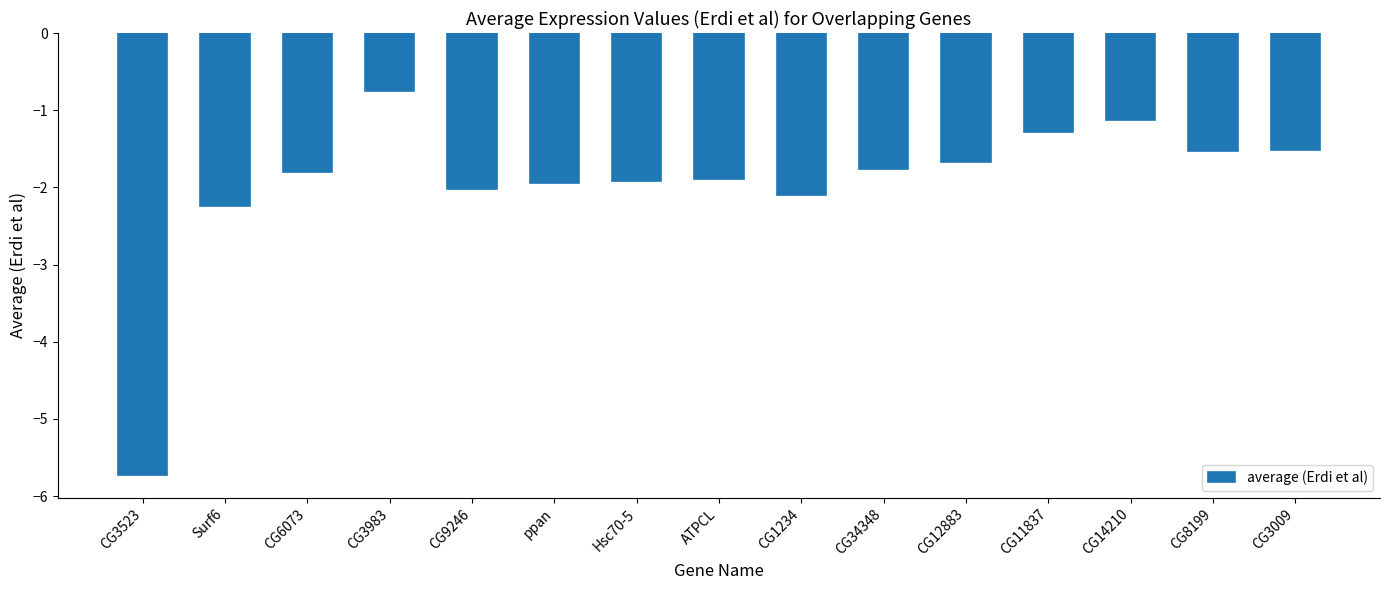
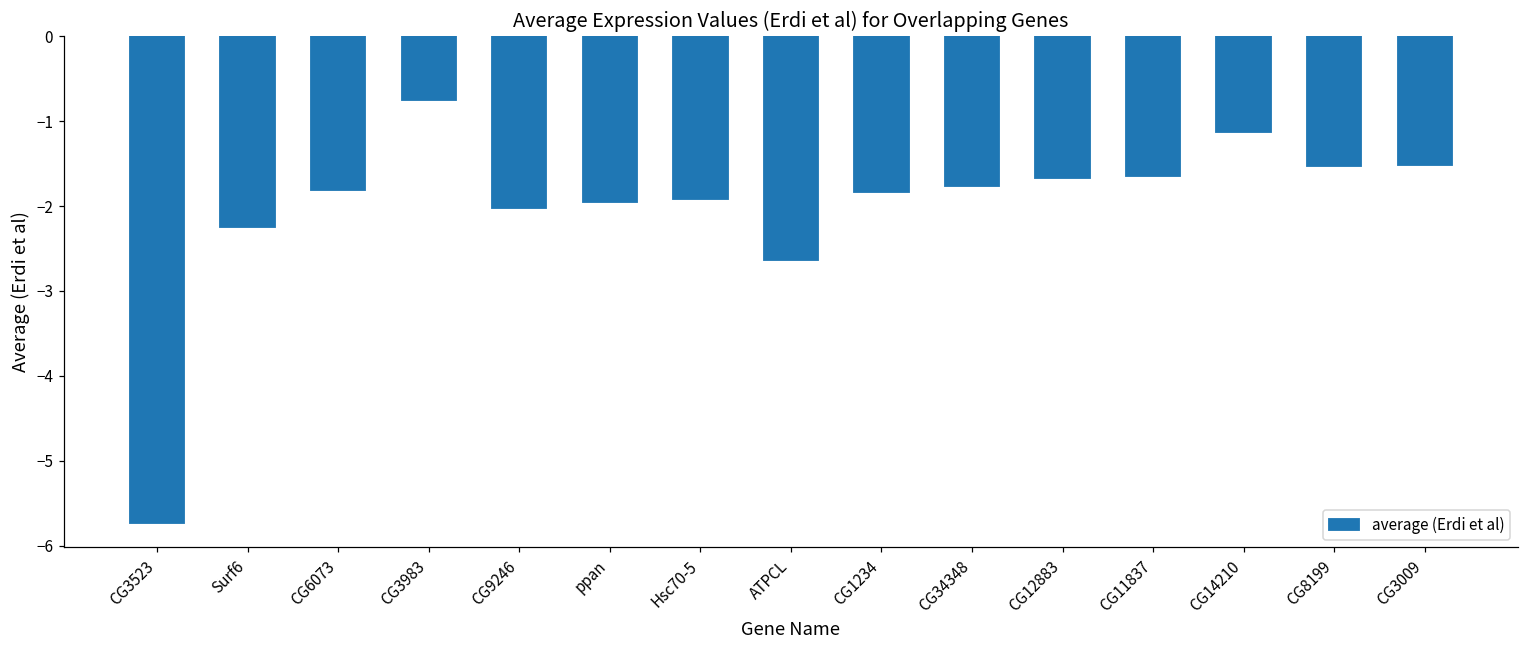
  {
    "CG3523": -5.7,
    "Surf6": -2.2,
    "CG6073": -1.8,
    "CG3983": -0.7,
    "CG9246": -2.0,
    "ppan": -1.9,
    "Hsc70-5": -1.9,
-   "ATPCL": -1.9,
-   "CG1234": -2.1,
+   "ATPCL": -2.6,
+   "CG1234": -1.8,
    "CG34348": -1.8,
    "CG12883": -1.7,
-   "CG11837": -1.3,
+   "CG11837": -1.6,
    "CG14210": -1.1,
    "CG8199": -1.5,
    "CG3009": -1.5
  }
